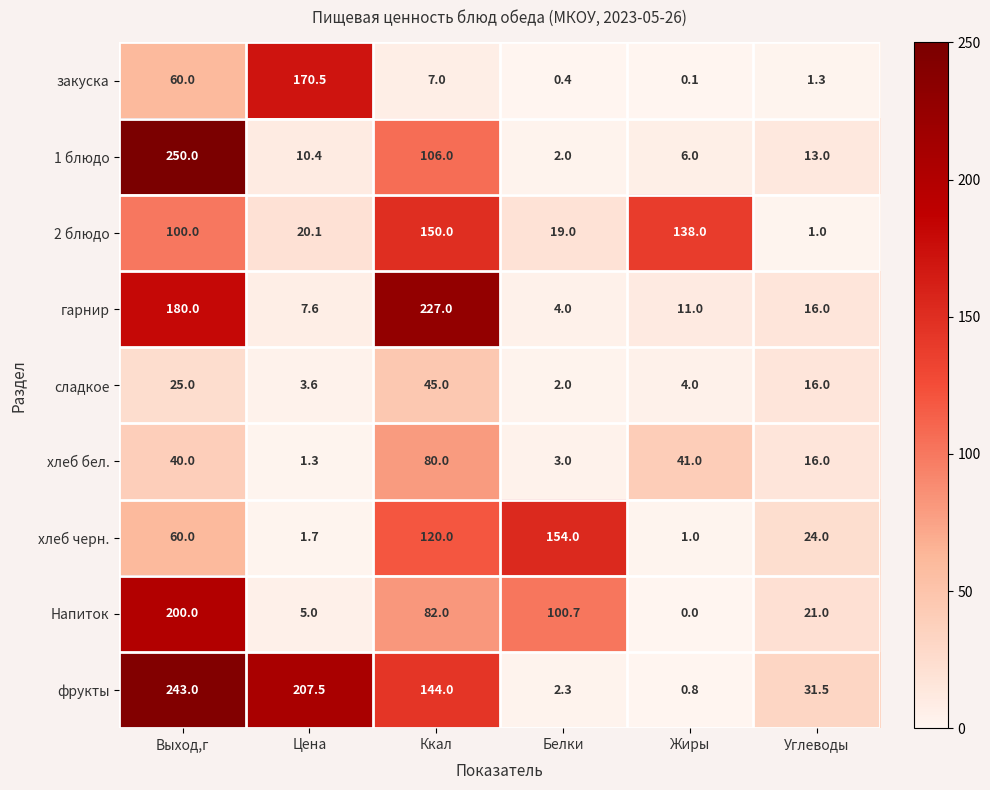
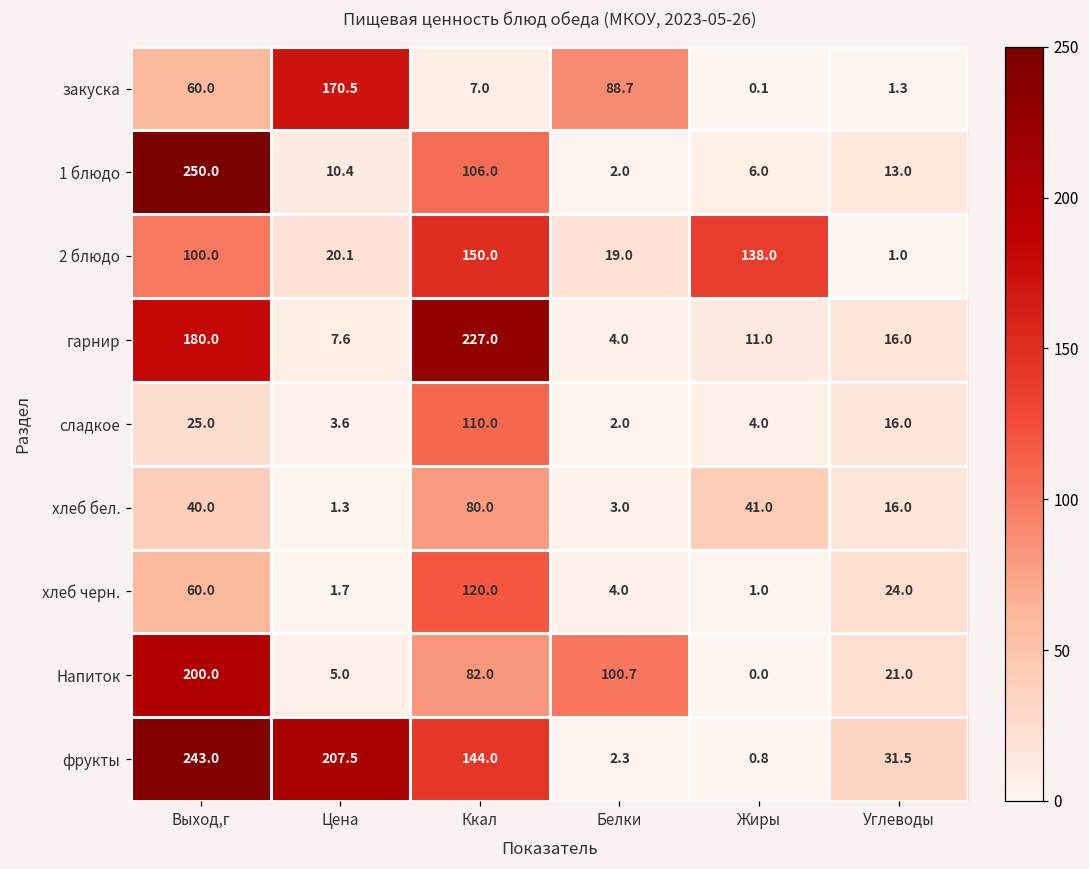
  {
    "закуска": {
      "Выход,г": 60.0,
      "Цена": 170.5,
      "Ккал": 7.0,
-     "Белки": 0.4,
+     "Белки": 88.7,
      "Жиры": 0.1,
      "Углеводы": 1.3
    },
    "1 блюдо": {
      "Выход,г": 250.0,
      "Цена": 10.4,
      "Ккал": 106.0,
      "Белки": 2.0,
      "Жиры": 6.0,
      "Углеводы": 13.0
    },
    "2 блюдо": {
      "Выход,г": 100.0,
      "Цена": 20.1,
      "Ккал": 150.0,
      "Белки": 19.0,
      "Жиры": 138.0,
      "Углеводы": 1.0
    },
    "гарнир": {
      "Выход,г": 180.0,
      "Цена": 7.6,
      "Ккал": 227.0,
      "Белки": 4.0,
      "Жиры": 11.0,
      "Углеводы": 16.0
    },
    "сладкое": {
      "Выход,г": 25.0,
      "Цена": 3.6,
-     "Ккал": 45.0,
+     "Ккал": 110.0,
      "Белки": 2.0,
      "Жиры": 4.0,
      "Углеводы": 16.0
    },
    "хлеб бел.": {
      "Выход,г": 40.0,
      "Цена": 1.3,
      "Ккал": 80.0,
      "Белки": 3.0,
      "Жиры": 41.0,
      "Углеводы": 16.0
    },
    "хлеб черн.": {
      "Выход,г": 60.0,
      "Цена": 1.7,
      "Ккал": 120.0,
-     "Белки": 154.0,
+     "Белки": 4.0,
      "Жиры": 1.0,
      "Углеводы": 24.0
    },
    "Напиток": {
      "Выход,г": 200.0,
      "Цена": 5.0,
      "Ккал": 82.0,
      "Белки": 100.7,
      "Жиры": 0.0,
      "Углеводы": 21.0
    },
    "фрукты": {
      "Выход,г": 243.0,
      "Цена": 207.5,
      "Ккал": 144.0,
      "Белки": 2.3,
      "Жиры": 0.8,
      "Углеводы": 31.5
    }
  }
